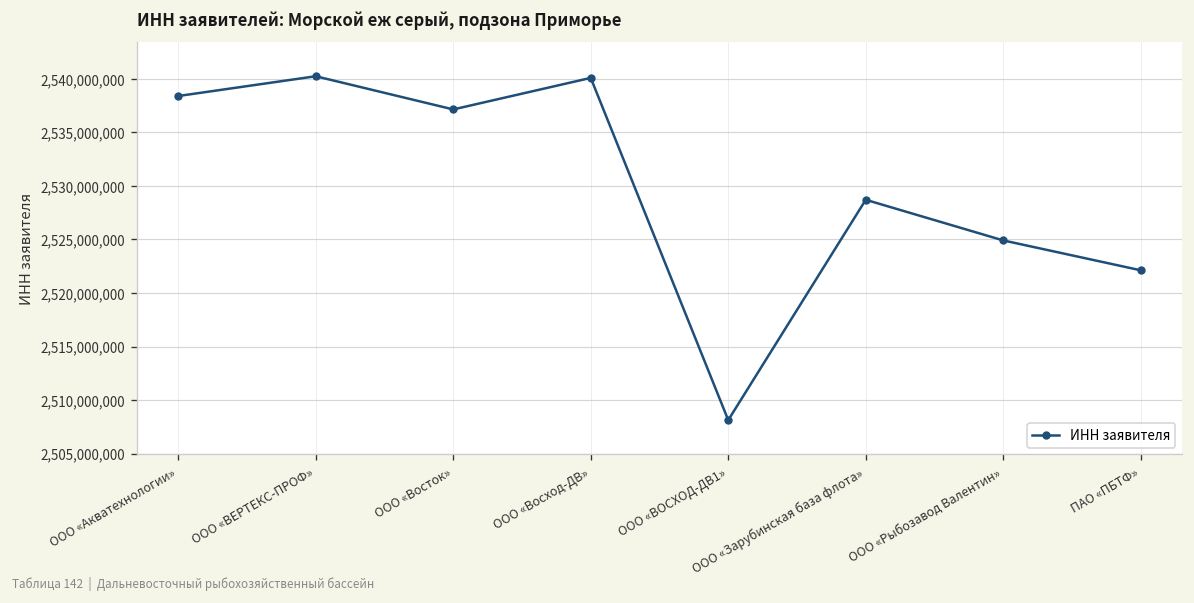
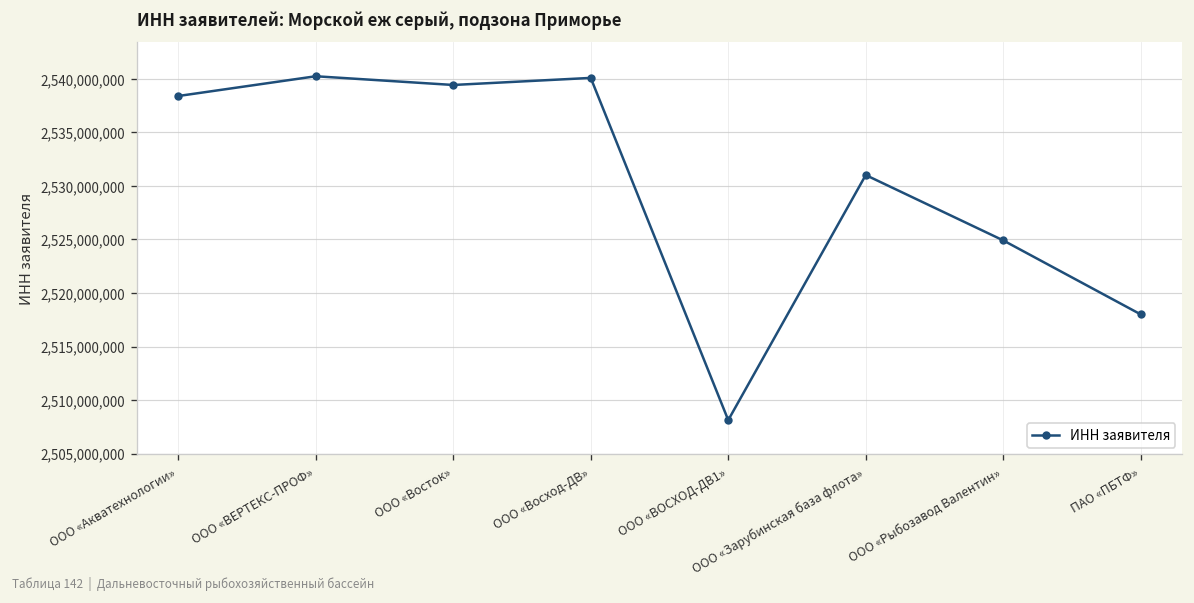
  {
    "ООО «Акватехнологии»": "2,538,000,000",
    "ООО «ВЕРТЕКС-ПРОФ»": "2,540,000,000",
-   "ООО «Восток»": "2,537,000,000",
+   "ООО «Восток»": "2,539,000,000",
    "ООО «Восход-ДВ»": "2,540,000,000",
    "ООО «ВОСХОД-ДВ1»": "2,508,000,000",
-   "ООО «Зарубинская база флота»": "2,529,000,000",
+   "ООО «Зарубинская база флота»": "2,531,000,000",
    "ООО «Рыбозавод Валентин»": "2,525,000,000",
-   "ПАО «ПБТФ»": "2,522,000,000"
+   "ПАО «ПБТФ»": "2,518,000,000"
  }
